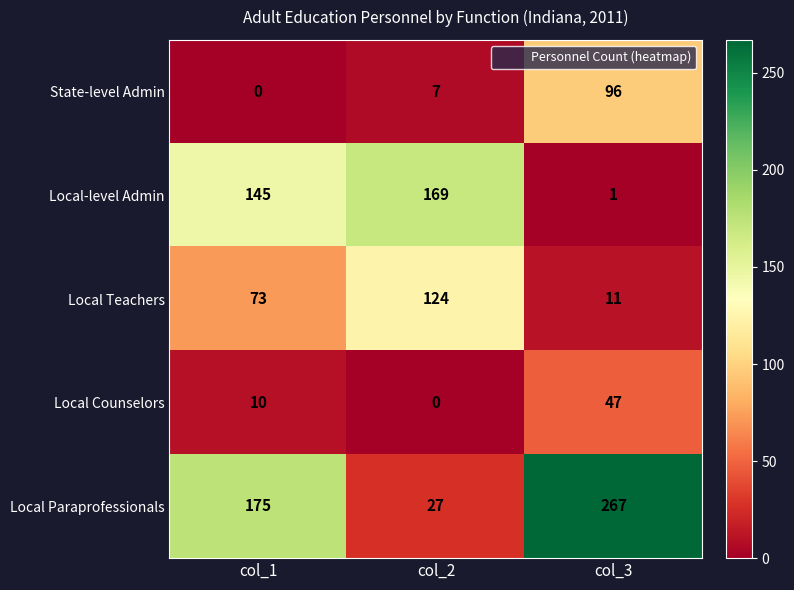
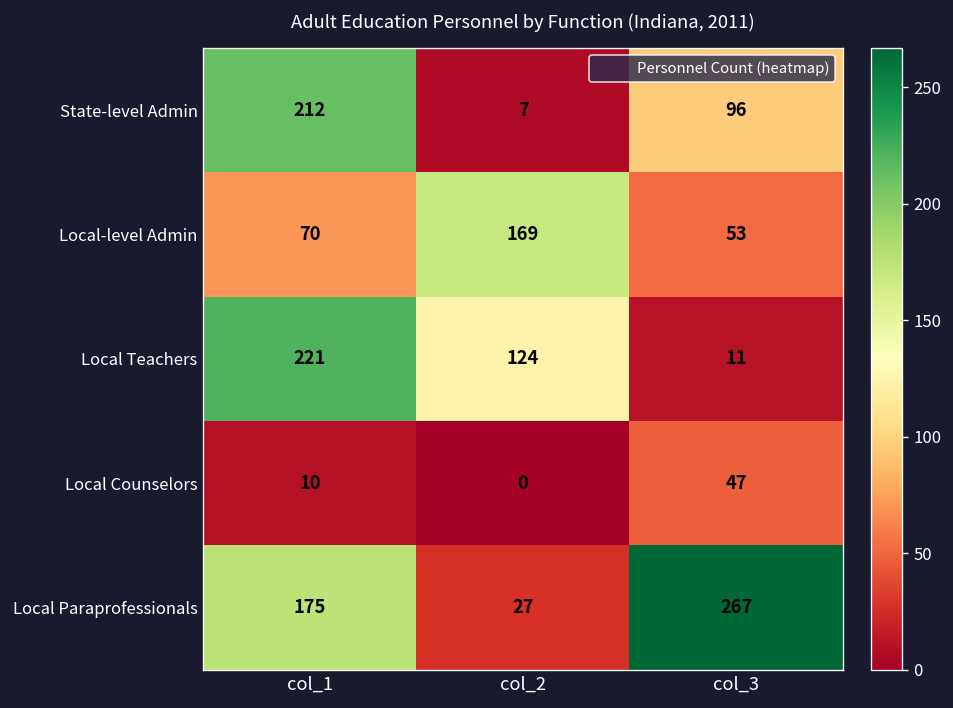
  {
    "State-level Admin": {
-     "col_1": 0,
+     "col_1": 212,
      "col_2": 7,
      "col_3": 96
    },
    "Local-level Admin": {
-     "col_1": 145,
+     "col_1": 70,
      "col_2": 169,
-     "col_3": 1
+     "col_3": 53
    },
    "Local Teachers": {
-     "col_1": 73,
+     "col_1": 221,
      "col_2": 124,
      "col_3": 11
    },
    "Local Counselors": {
      "col_1": 10,
      "col_2": 0,
      "col_3": 47
    },
    "Local Paraprofessionals": {
      "col_1": 175,
      "col_2": 27,
      "col_3": 267
    }
  }
